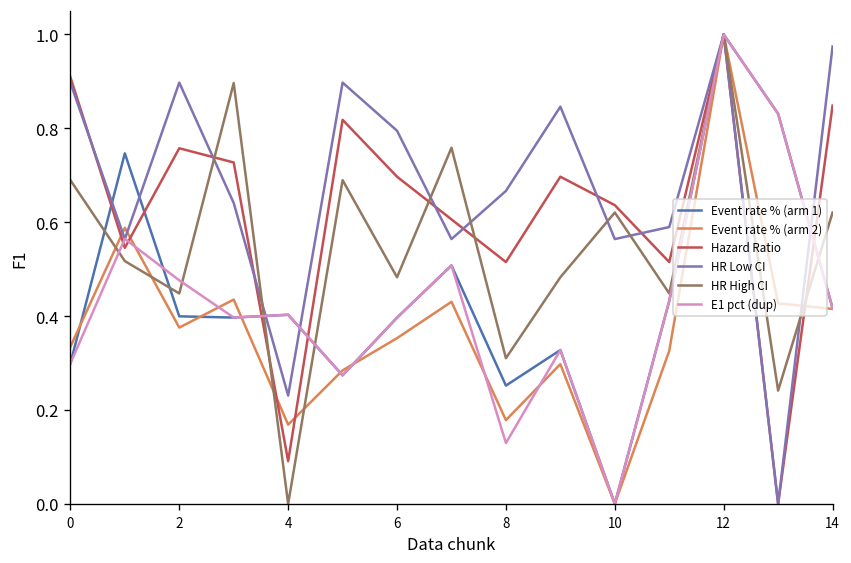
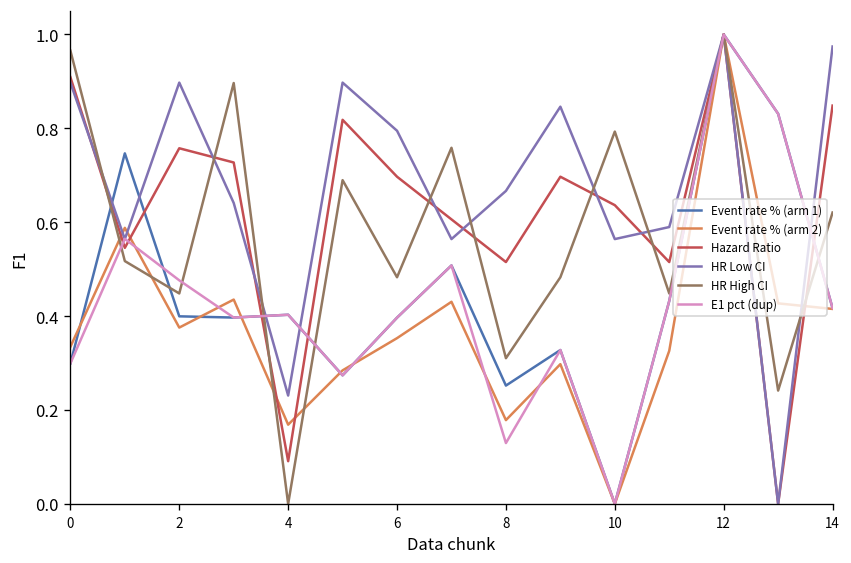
  {
    "HR High CI": {
-     "0": 0.69,
+     "0": 0.97,
      "2": 0.45,
      "4": 0.00,
      "6": 0.48,
      "8": 0.31,
-     "10": 0.62,
+     "10": 0.79,
      "14": 0.62
    },
    "E1 pct (dup)": {
      "2": 0.48,
      "8": 0.13
    }
  }
